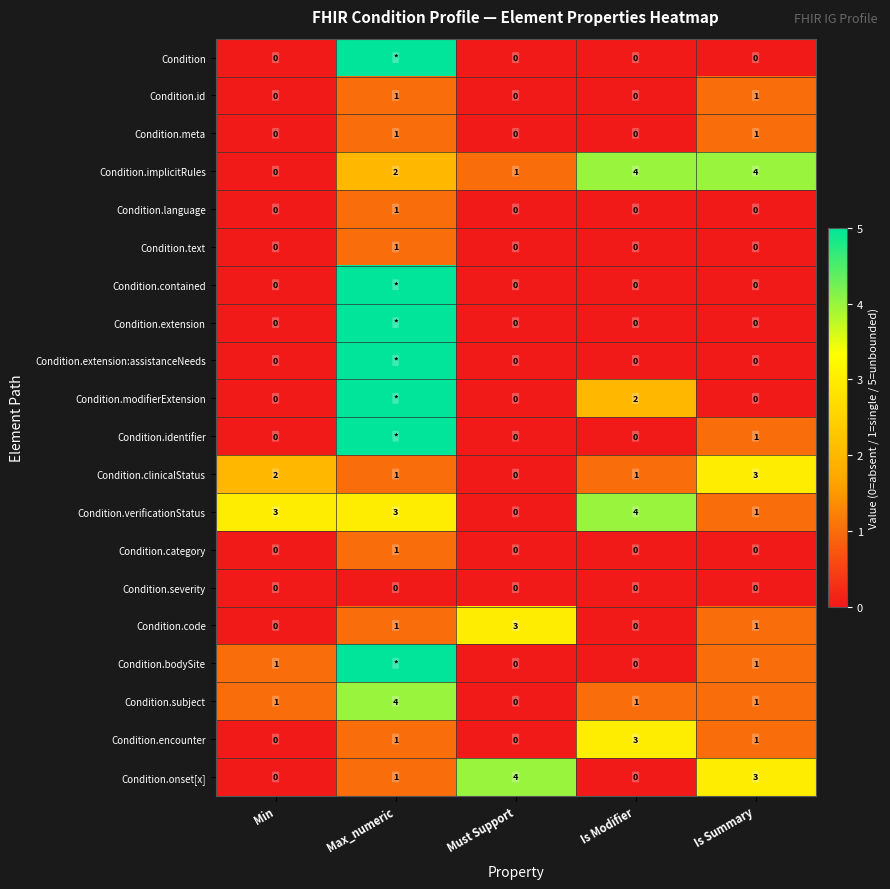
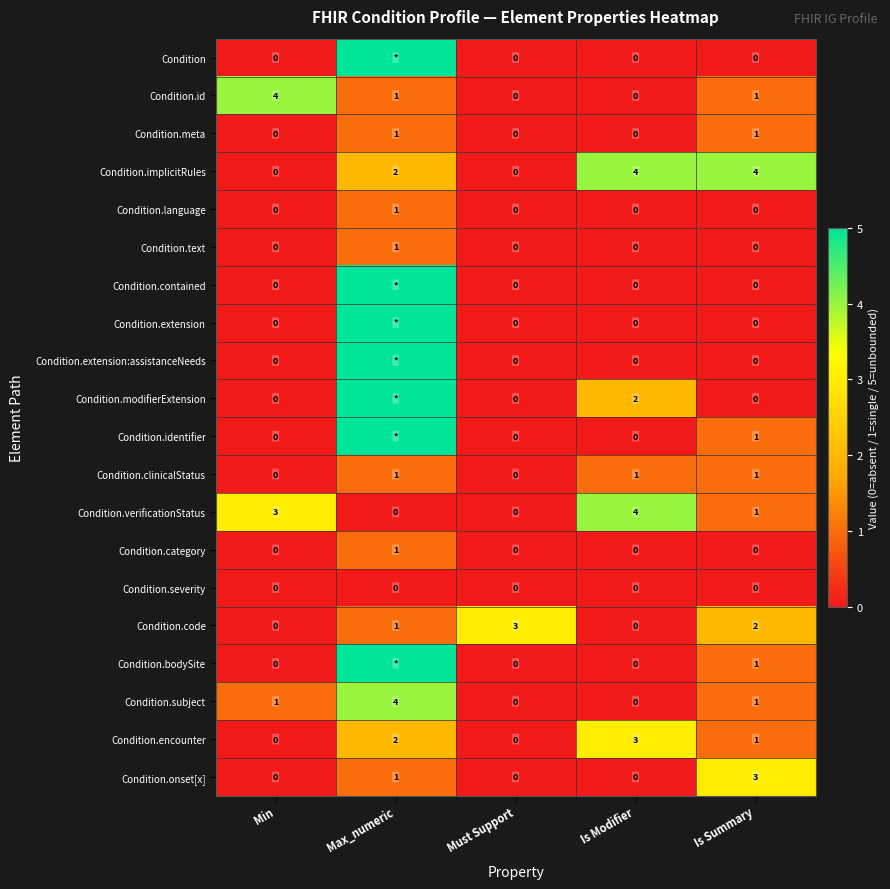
  {
    "Condition.id": {
-     "Min": 0
+     "Min": 4
    },
    "Condition.implicitRules": {
-     "Must Support": 1
+     "Must Support": 0
    },
    "Condition.clinicalStatus": {
-     "Min": 2,
-     "Is Summary": 3
+     "Min": 0,
+     "Is Summary": 1
    },
    "Condition.verificationStatus": {
-     "Max_numeric": 3
+     "Max_numeric": 0
    },
    "Condition.code": {
-     "Is Summary": 1
+     "Is Summary": 2
    },
    "Condition.bodySite": {
-     "Min": 1
+     "Min": 0
    },
    "Condition.subject": {
-     "Is Modifier": 1
+     "Is Modifier": 0
    },
    "Condition.encounter": {
-     "Max_numeric": 1
+     "Max_numeric": 2
    },
    "Condition.onset[x]": {
-     "Must Support": 4
+     "Must Support": 0
    }
  }
